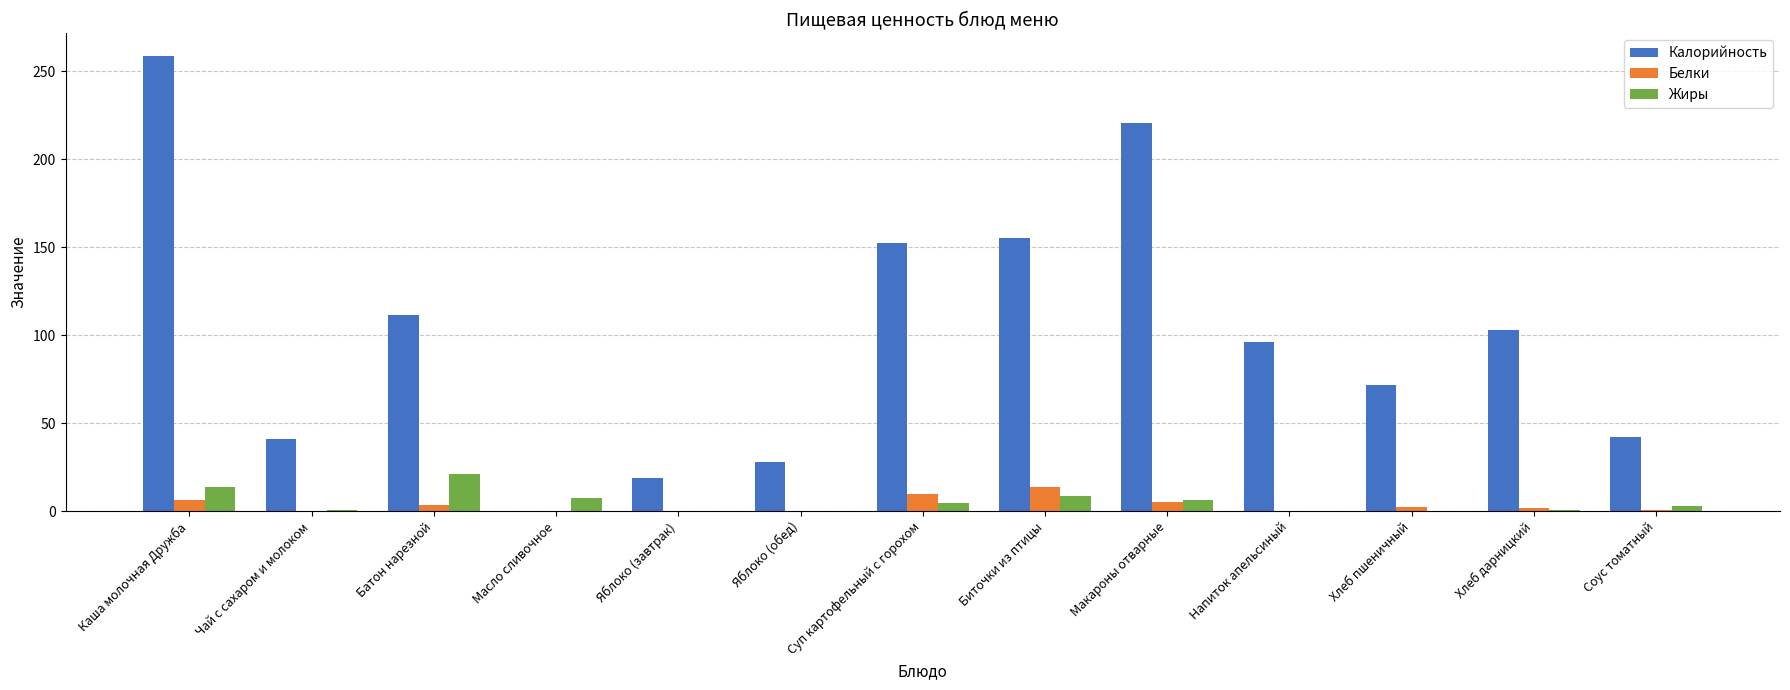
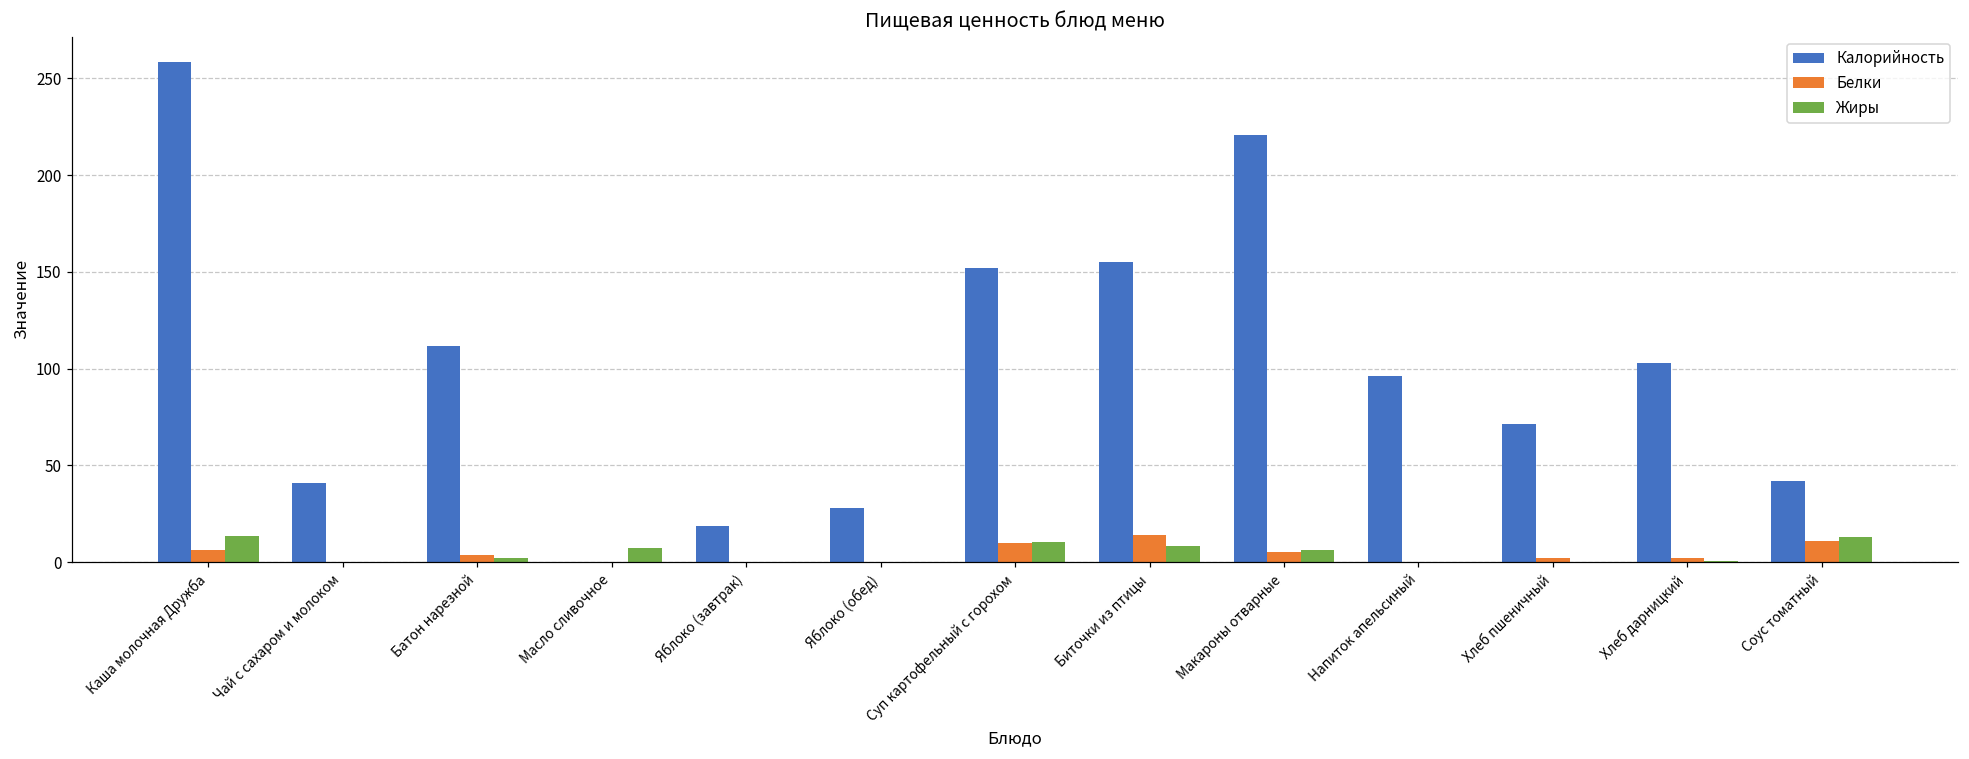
  {
    "Калорийность": {
      "Каша молочная Дружба": 259,
      "Чай с сахаром и молоком": 41,
      "Батон нарезной": 112,
      "Яблоко (завтрак)": 19,
      "Яблоко (обед)": 28,
      "Суп картофельный с горохом": 152,
      "Биточки из птицы": 155,
      "Макароны отварные": 221,
      "Напиток апельсиный": 96,
      "Хлеб пшеничный": 71,
      "Хлеб дарницкий": 103,
      "Соус томатный": 42
    },
    "Белки": {
      "Каша молочная Дружба": 7,
      "Батон нарезной": 4,
      "Суп картофельный с горохом": 10,
      "Биточки из птицы": 14,
      "Макароны отварные": 5,
      "Хлеб пшеничный": 2,
      "Хлеб дарницкий": 2,
-     "Соус томатный": 1
+     "Соус томатный": 11
    },
    "Жиры": {
      "Каша молочная Дружба": 14,
-     "Батон нарезной": 21,
+     "Батон нарезной": 2,
      "Масло сливочное": 7,
-     "Суп картофельный с горохом": 5,
+     "Суп картофельный с горохом": 10,
      "Биточки из птицы": 9,
      "Макароны отварные": 6,
      "Напиток апельсиный": 0,
-     "Соус томатный": 3
+     "Соус томатный": 13
    }
  }
